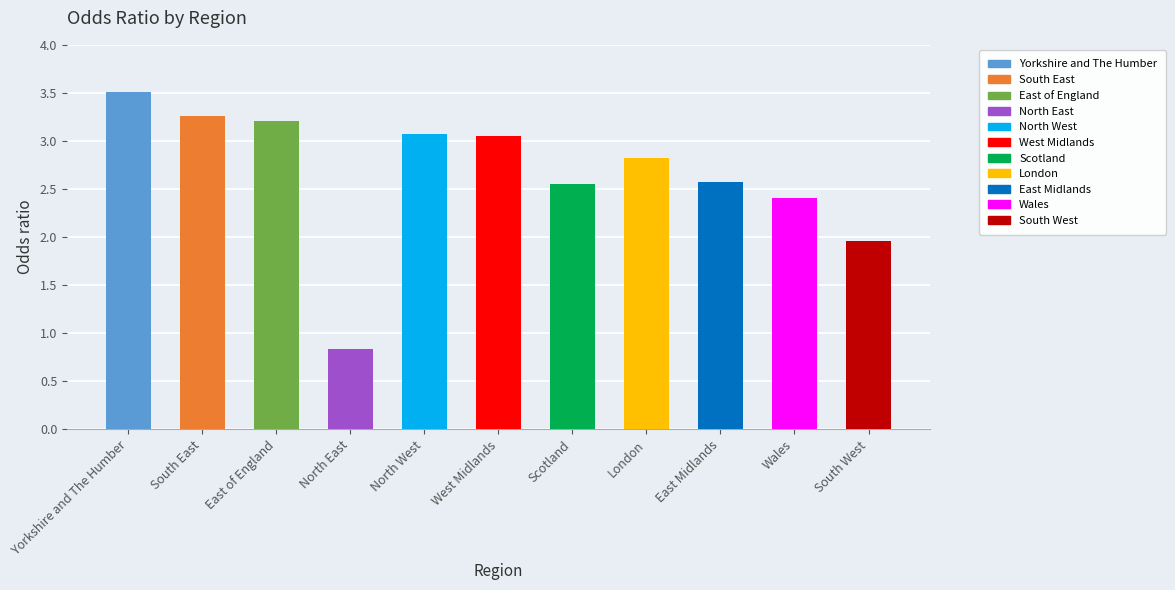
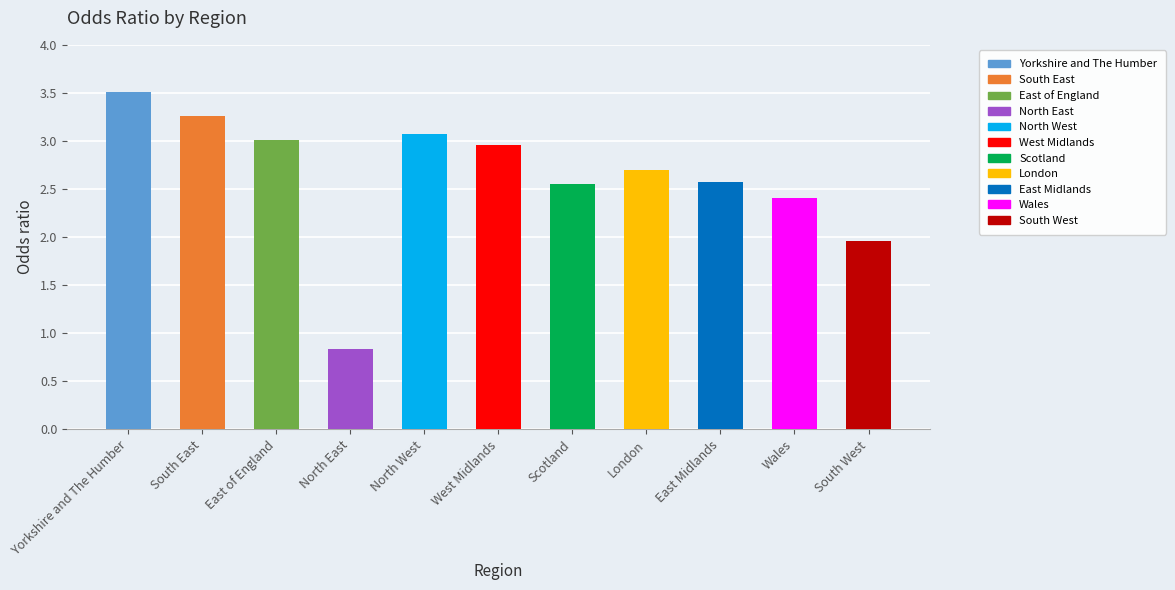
  {
    "Yorkshire and The Humber": 3.5,
    "South East": 3.3,
-   "East of England": 3.2,
+   "East of England": 3.0,
    "North East": 0.8,
    "North West": 3.1,
-   "West Midlands": 3.1,
+   "West Midlands": 3.0,
    "Scotland": 2.6,
-   "London": 2.8,
+   "London": 2.7,
    "East Midlands": 2.6,
    "Wales": 2.4,
    "South West": 2.0
  }
